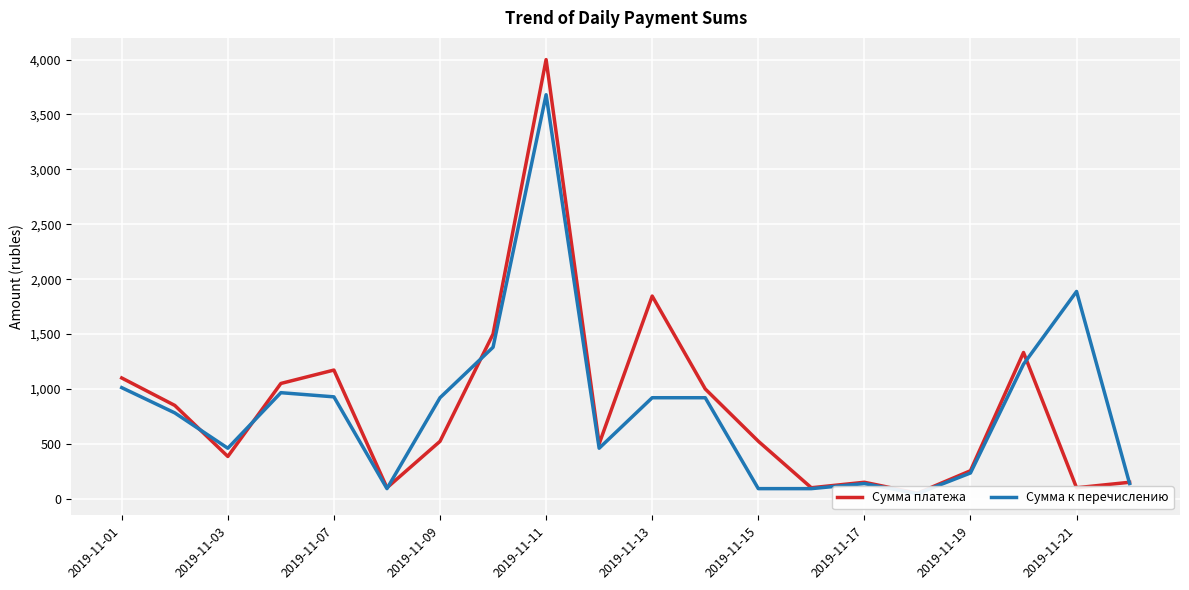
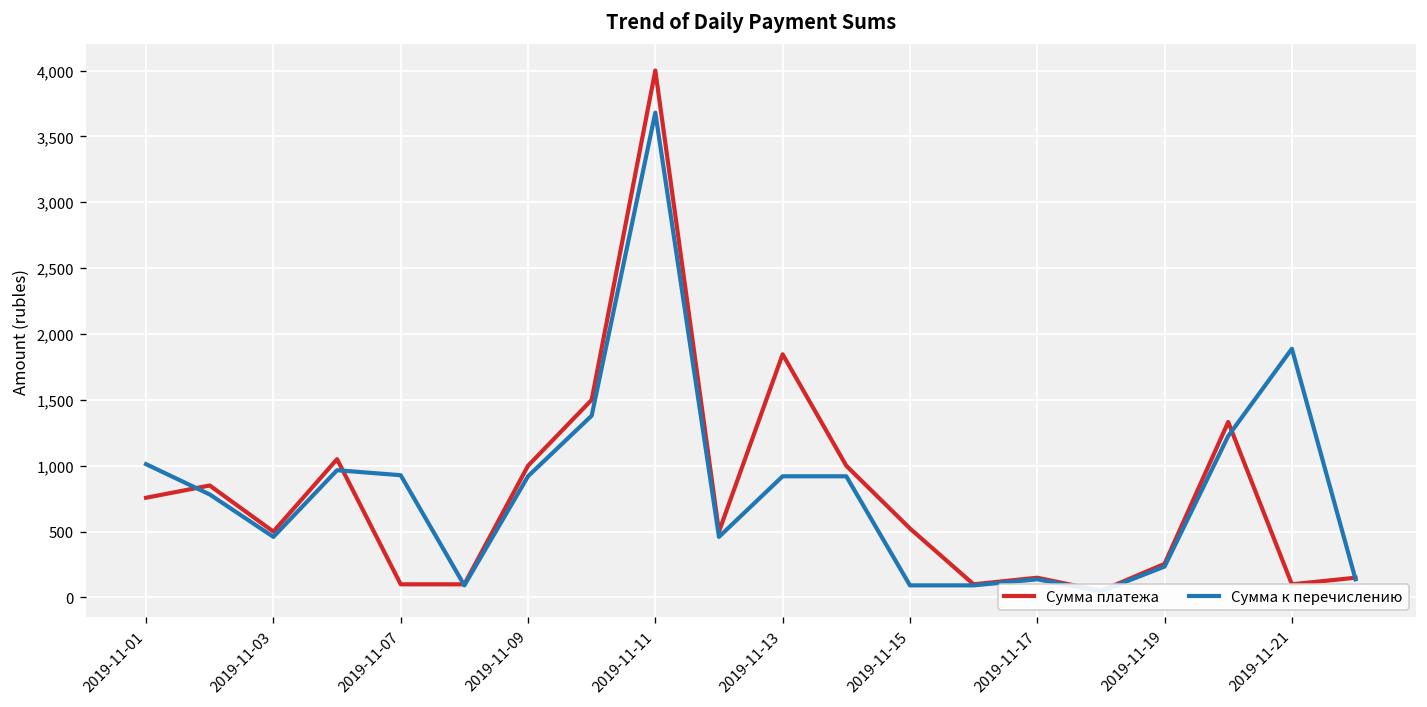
  {
    "Сумма платежа": {
-     "2019-11-01": "1,100",
-     "2019-11-03": "390",
-     "2019-11-07": "1,170",
-     "2019-11-09": "520",
+     "2019-11-01": "760",
+     "2019-11-03": "500",
+     "2019-11-07": "100",
+     "2019-11-09": "1,000",
      "2019-11-11": "4,000",
      "2019-11-13": "1,850",
      "2019-11-15": "520"
    },
    "Сумма к перечислению": {
      "2019-11-01": "1,010",
      "2019-11-03": "460",
      "2019-11-07": "930",
      "2019-11-09": "920",
      "2019-11-11": "3,680",
      "2019-11-13": "920",
      "2019-11-15": "90",
      "2019-11-21": "1,890"
    }
  }
